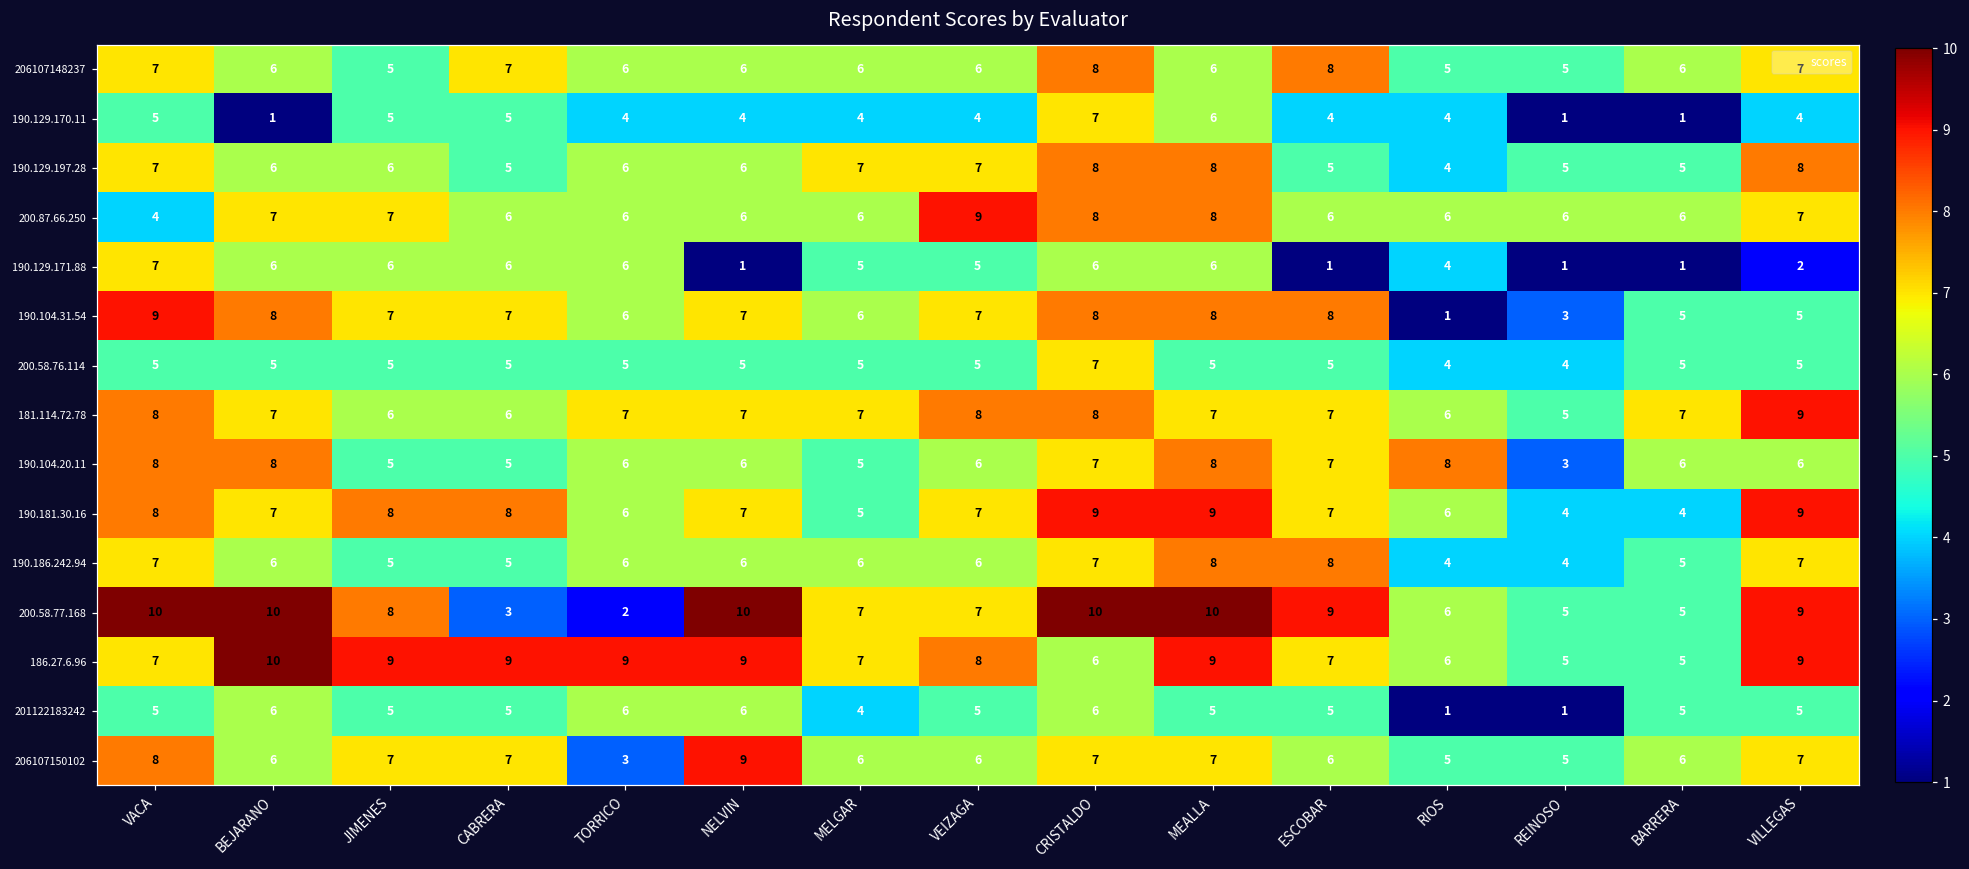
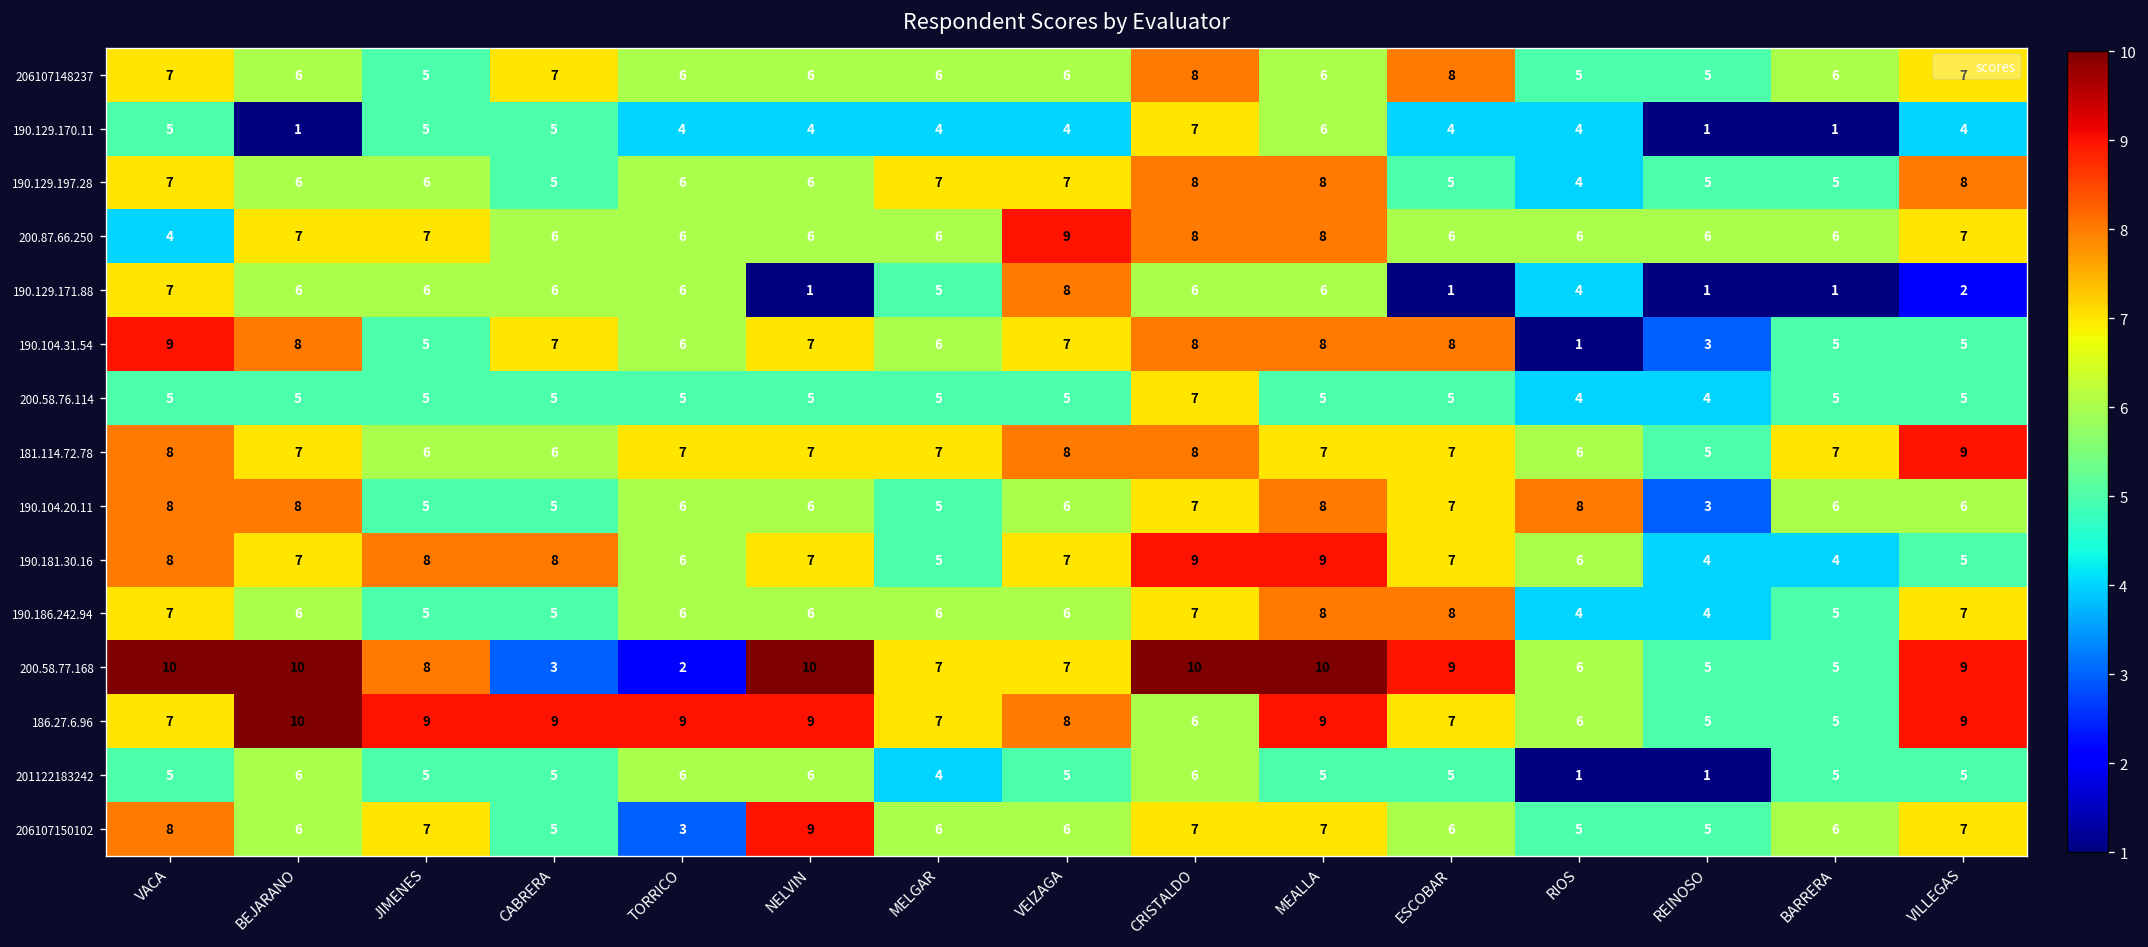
  {
    "190.129.171.88": {
      "VACA": 7,
      "BEJARANO": 6,
      "JIMENES": 6,
      "CABRERA": 6,
      "TORRICO": 6,
      "NELVIN": 1,
      "MELGAR": 5,
-     "VEIZAGA": 5,
+     "VEIZAGA": 8,
      "CRISTALDO": 6,
      "MEALLA": 6,
      "ESCOBAR": 1,
      "RIOS": 4,
      "REINOSO": 1,
      "BARRERA": 1,
      "VILLEGAS": 2
    },
    "190.104.31.54": {
      "VACA": 9,
      "BEJARANO": 8,
-     "JIMENES": 7,
+     "JIMENES": 5,
      "CABRERA": 7,
      "TORRICO": 6,
      "NELVIN": 7,
      "MELGAR": 6,
      "VEIZAGA": 7,
      "CRISTALDO": 8,
      "MEALLA": 8,
      "ESCOBAR": 8,
      "RIOS": 1,
      "REINOSO": 3,
      "BARRERA": 5,
      "VILLEGAS": 5
    },
    "190.181.30.16": {
      "VACA": 8,
      "BEJARANO": 7,
      "JIMENES": 8,
      "CABRERA": 8,
      "TORRICO": 6,
      "NELVIN": 7,
      "MELGAR": 5,
      "VEIZAGA": 7,
      "CRISTALDO": 9,
      "MEALLA": 9,
      "ESCOBAR": 7,
      "RIOS": 6,
      "REINOSO": 4,
      "BARRERA": 4,
-     "VILLEGAS": 9
+     "VILLEGAS": 5
    },
    "206107150102": {
      "VACA": 8,
      "BEJARANO": 6,
      "JIMENES": 7,
-     "CABRERA": 7,
+     "CABRERA": 5,
      "TORRICO": 3,
      "NELVIN": 9,
      "MELGAR": 6,
      "VEIZAGA": 6,
      "CRISTALDO": 7,
      "MEALLA": 7,
      "ESCOBAR": 6,
      "RIOS": 5,
      "REINOSO": 5,
      "BARRERA": 6,
      "VILLEGAS": 7
    }
  }
